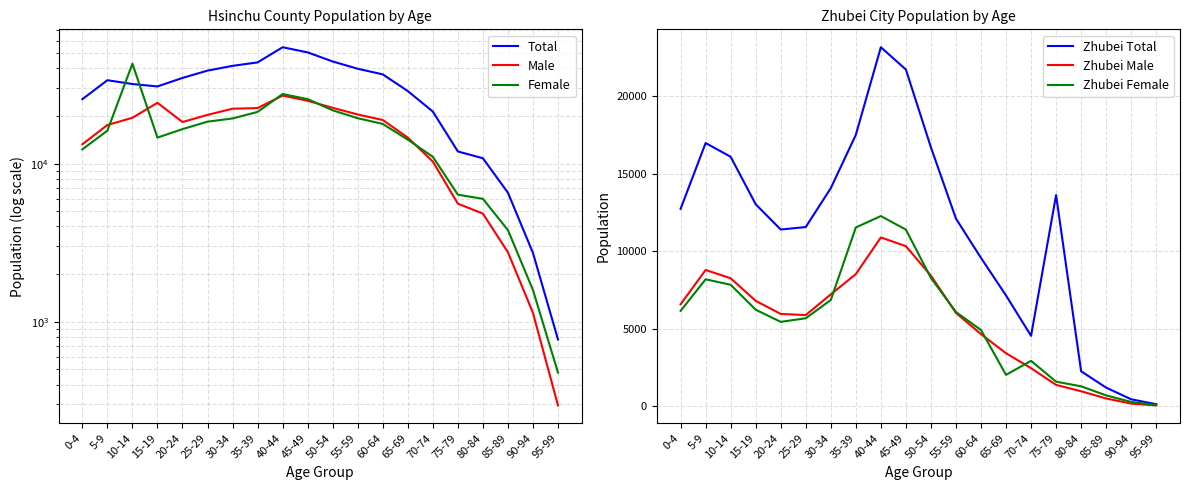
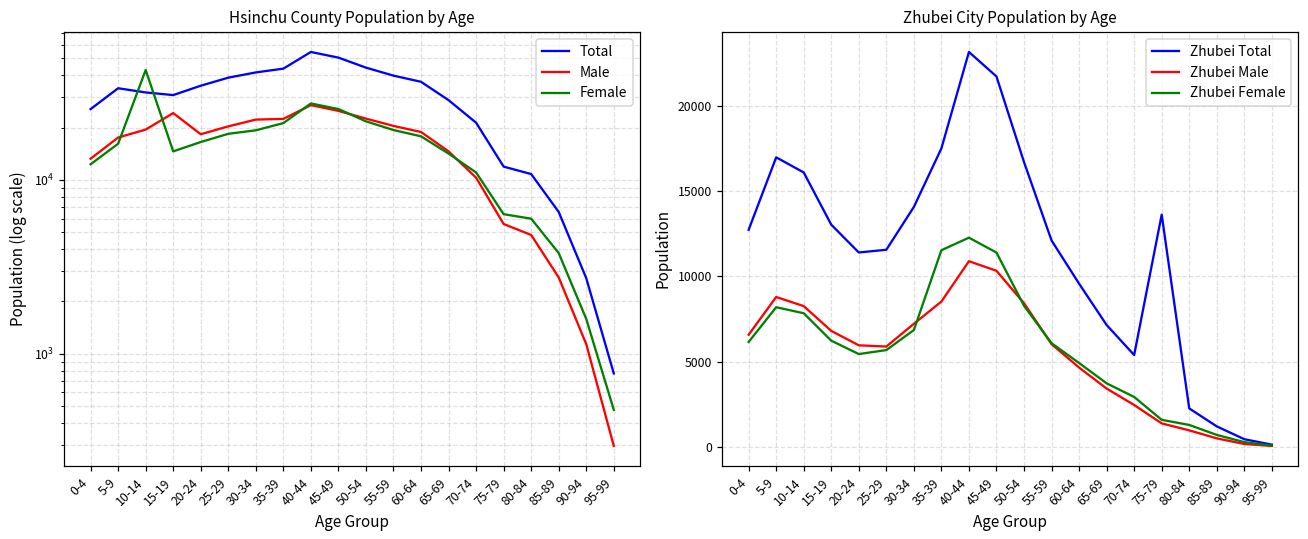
  {
    "Hsinchu County Population by Age": {
      "Total": {
        "0-4": 26000,
        "5-9": 34000,
        "10-14": 32000,
        "15-19": 31000,
        "20-24": 35000,
        "25-29": 39000,
        "30-34": 42000,
        "35-39": 44000,
        "40-44": 55000,
        "45-49": 51000,
        "50-54": 44000,
        "55-59": 40000,
        "60-64": 37000,
        "65-69": 29000,
        "70-74": 21000,
        "75-79": 12000,
        "80-84": 11000,
        "85-89": 6500,
        "90-94": 2700,
        "95-99": 800
      },
      "Male": {
        "0-4": 13000,
        "5-9": 18000,
        "10-14": 19000,
        "15-19": 24000,
        "20-24": 18000,
        "25-29": 20000,
        "30-34": 22000,
        "35-39": 22000,
        "55-59": 20000,
        "60-64": 19000,
        "70-74": 10000,
        "75-79": 5600,
        "80-84": 4800,
        "85-89": 2700,
        "90-94": 1100,
        "95-99": 300
      },
      "Female": {
        "0-4": 12000,
        "5-9": 16000,
        "10-14": 43000,
        "15-19": 15000,
        "20-24": 17000,
        "25-29": 18000,
        "30-34": 19000,
        "35-39": 21000,
        "55-59": 19000,
        "60-64": 18000,
        "70-74": 11000,
        "75-79": 6400,
        "80-84": 6000,
        "85-89": 3800,
        "90-94": 1600,
        "95-99": 480
      }
    },
    "Zhubei City Population by Age": {
      "Zhubei Total": {
        "0-4": 12700,
        "5-9": 17000,
        "10-14": 16100,
        "15-19": 13000,
        "20-24": 11400,
        "25-29": 11600,
        "30-34": 14100,
        "35-39": 17500,
        "40-44": 23200,
        "45-49": 21700,
        "50-54": 16700,
        "55-59": 12100,
        "60-64": 9600,
        "65-69": 7200,
-       "70-74": 4500,
+       "70-74": 5400,
        "75-79": 13600,
        "80-84": 2300,
        "85-89": 1200,
        "90-94": 500
      },
      "Zhubei Male": {
        "0-4": 6600,
        "5-9": 8800,
        "10-14": 8300,
        "15-19": 6800,
        "20-24": 6000,
        "25-29": 5900,
        "30-34": 7200,
        "35-39": 8500,
        "40-44": 10900,
        "45-49": 10300,
        "60-64": 4700,
        "65-69": 3400,
        "70-74": 2500,
        "75-79": 1400,
        "80-84": 1000,
        "85-89": 500
      },
      "Zhubei Female": {
        "0-4": 6200,
        "5-9": 8200,
        "10-14": 7800,
        "15-19": 6200,
        "20-24": 5400,
        "25-29": 5700,
        "30-34": 6900,
        "35-39": 11500,
        "40-44": 12300,
        "45-49": 11400,
        "60-64": 4900,
-       "65-69": 2000,
+       "65-69": 3700,
        "70-74": 2900,
        "75-79": 1600,
        "80-84": 1300,
        "85-89": 700
      }
    }
  }
